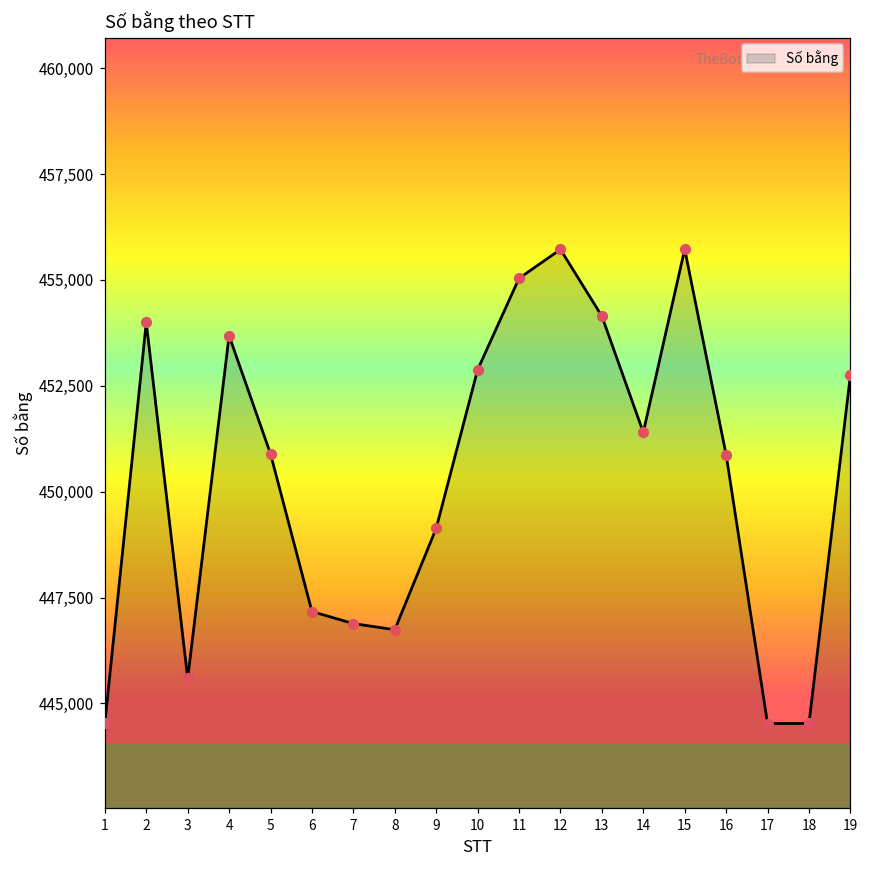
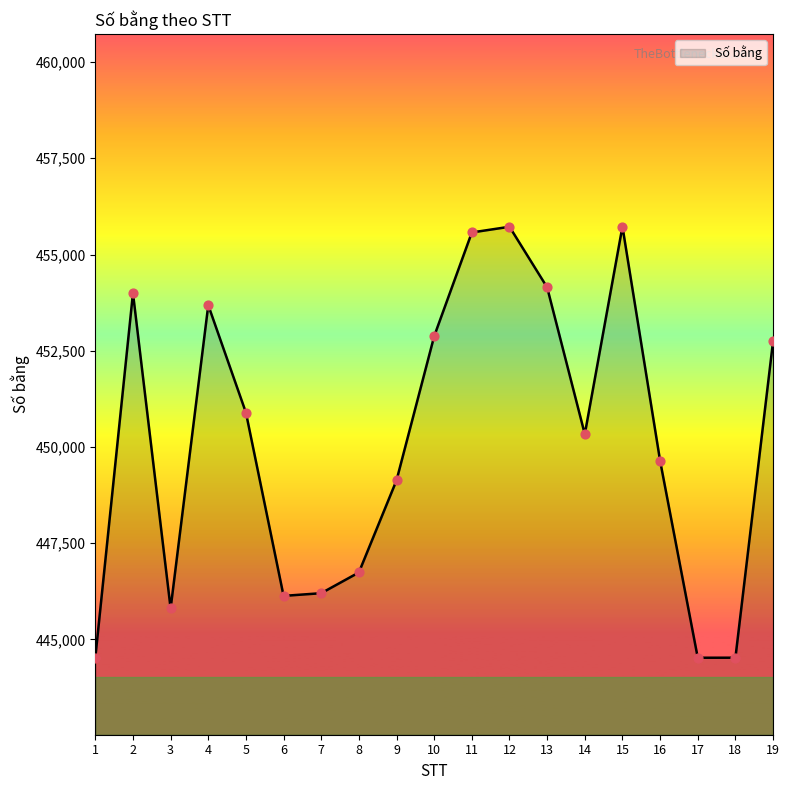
  {
    "1": "444,500",
    "2": "454,000",
-   "3": "445,600",
+   "3": "445,800",
    "4": "453,700",
    "5": "450,900",
-   "6": "447,200",
-   "7": "446,900",
+   "6": "446,100",
+   "7": "446,200",
    "8": "446,700",
    "9": "449,100",
    "10": "452,900",
-   "11": "455,000",
+   "11": "455,600",
    "12": "455,700",
    "13": "454,100",
-   "14": "451,400",
+   "14": "450,300",
    "15": "455,700",
-   "16": "450,900",
+   "16": "449,600",
    "17": "444,500",
    "18": "444,500",
    "19": "452,700"
  }
